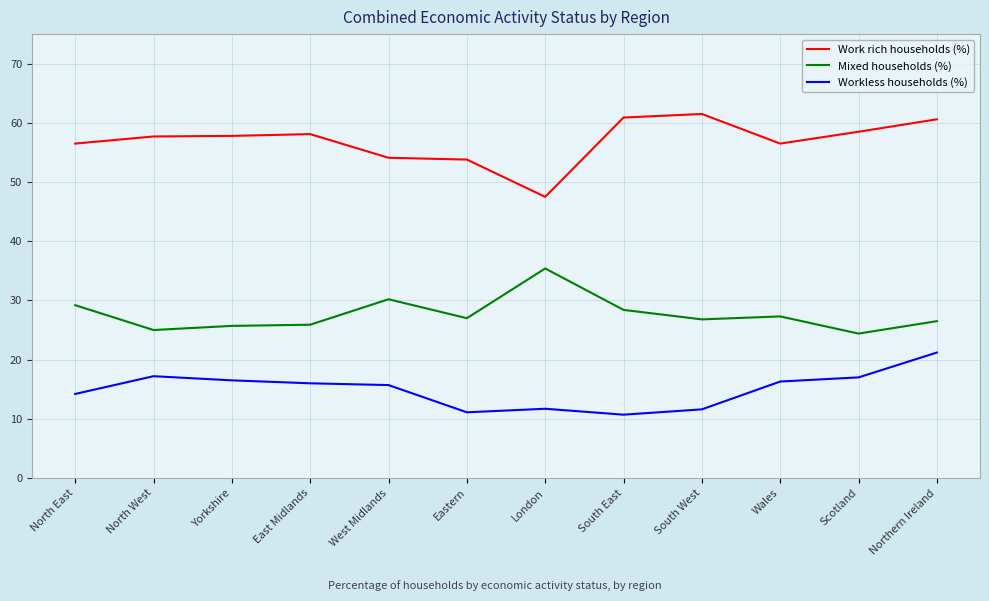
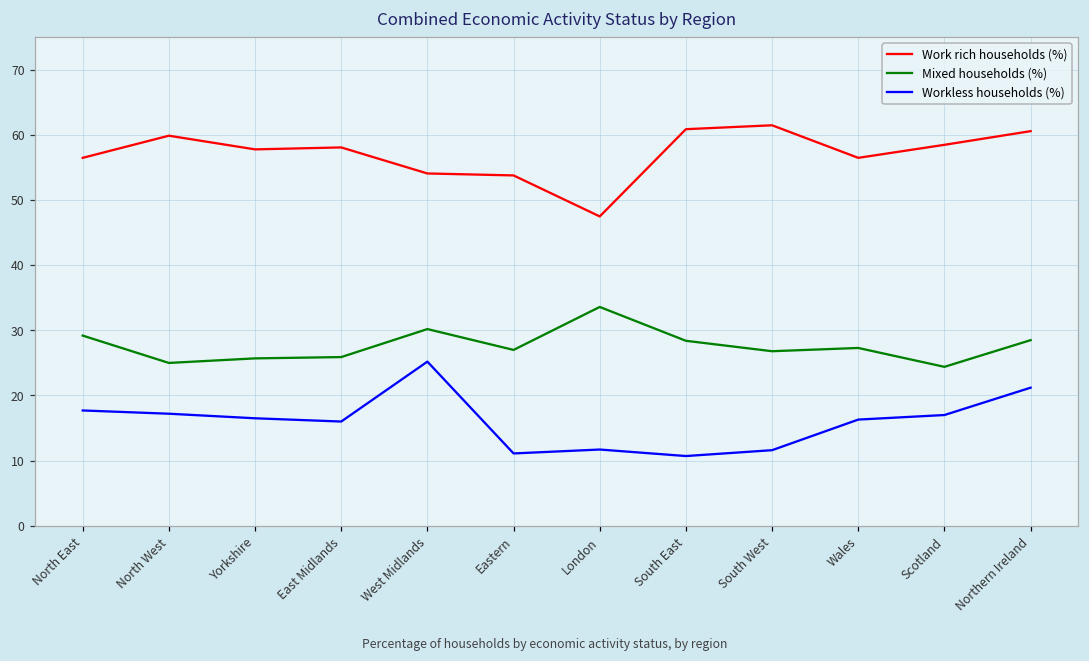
  {
    "Work rich households (%)": {
      "North East": 57,
-     "North West": 58,
+     "North West": 60,
      "Yorkshire": 58,
      "East Midlands": 58,
      "West Midlands": 54,
      "Eastern": 54,
      "London": 48,
      "South East": 61,
      "South West": 62,
      "Wales": 57,
      "Scotland": 59,
      "Northern Ireland": 61
    },
    "Mixed households (%)": {
      "North East": 29,
      "North West": 25,
      "Yorkshire": 26,
      "East Midlands": 26,
      "West Midlands": 30,
      "Eastern": 27,
-     "London": 35,
+     "London": 34,
      "South East": 28,
      "South West": 27,
      "Wales": 27,
      "Scotland": 24,
-     "Northern Ireland": 27
+     "Northern Ireland": 29
    },
    "Workless households (%)": {
-     "North East": 14,
+     "North East": 18,
      "North West": 17,
      "Yorkshire": 17,
      "East Midlands": 16,
-     "West Midlands": 16,
+     "West Midlands": 25,
      "Eastern": 11,
      "London": 12,
      "South East": 11,
      "South West": 12,
      "Wales": 16,
      "Scotland": 17,
      "Northern Ireland": 21
    }
  }
